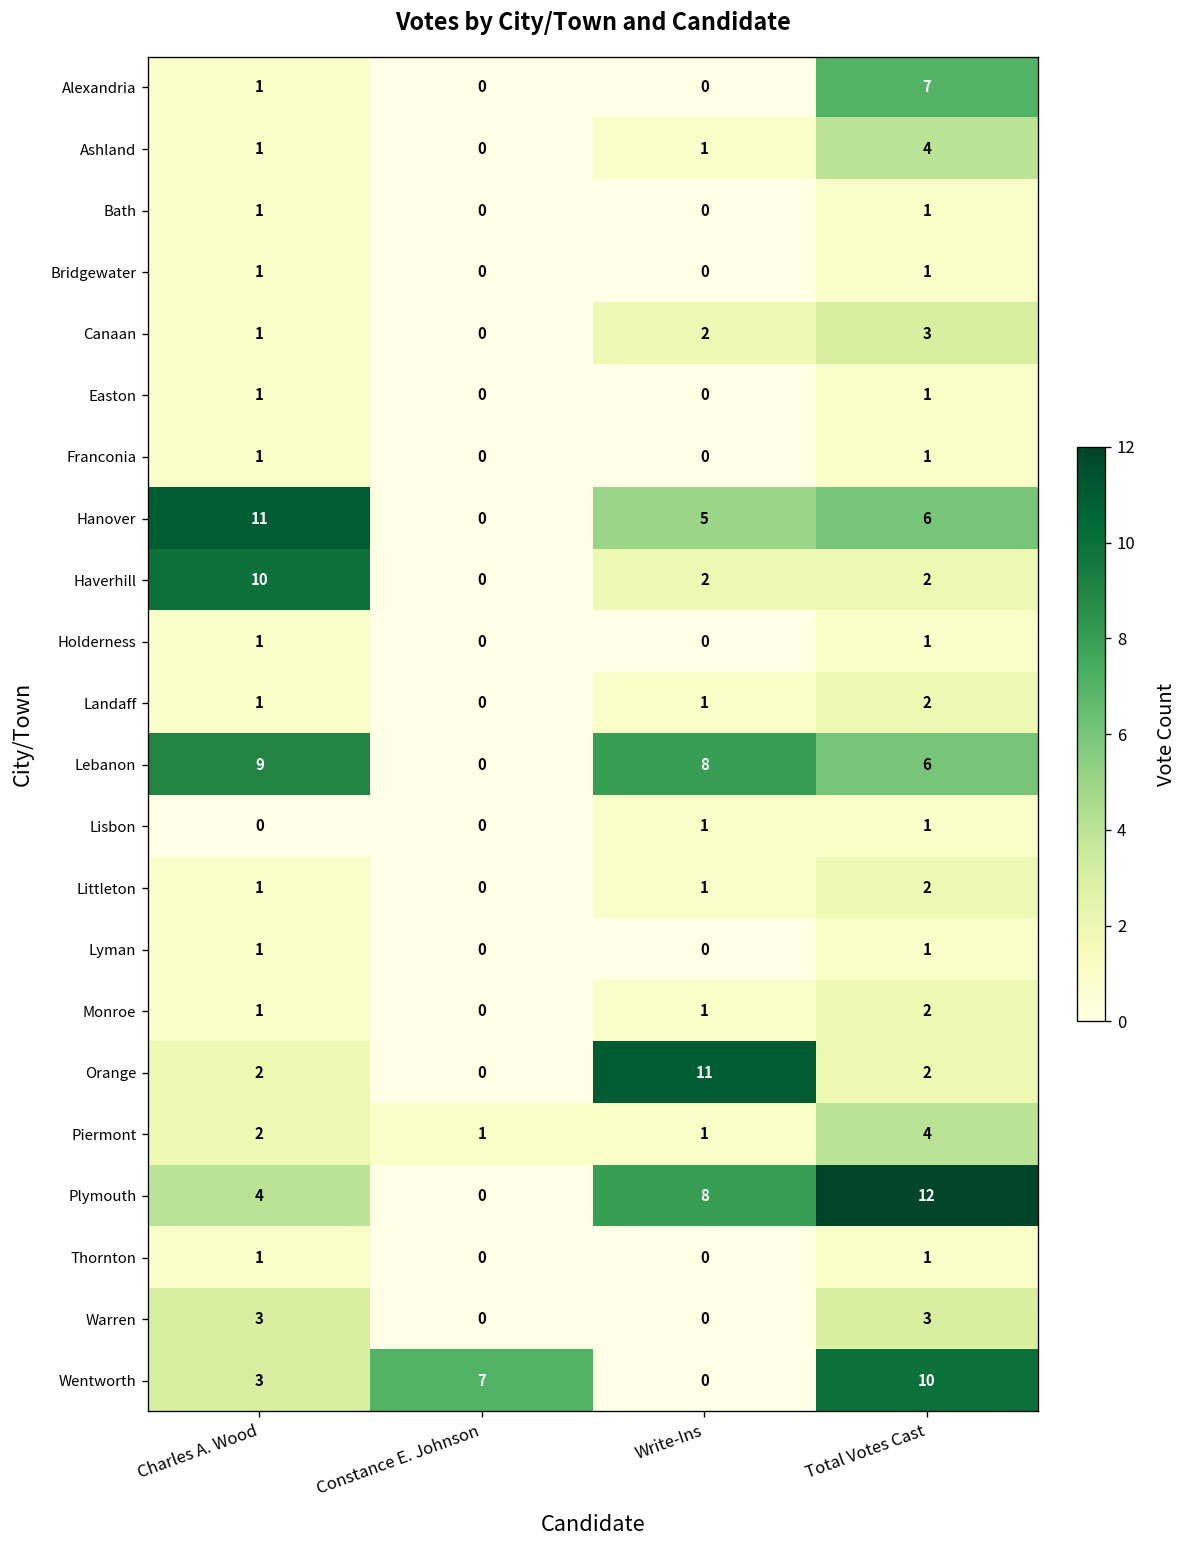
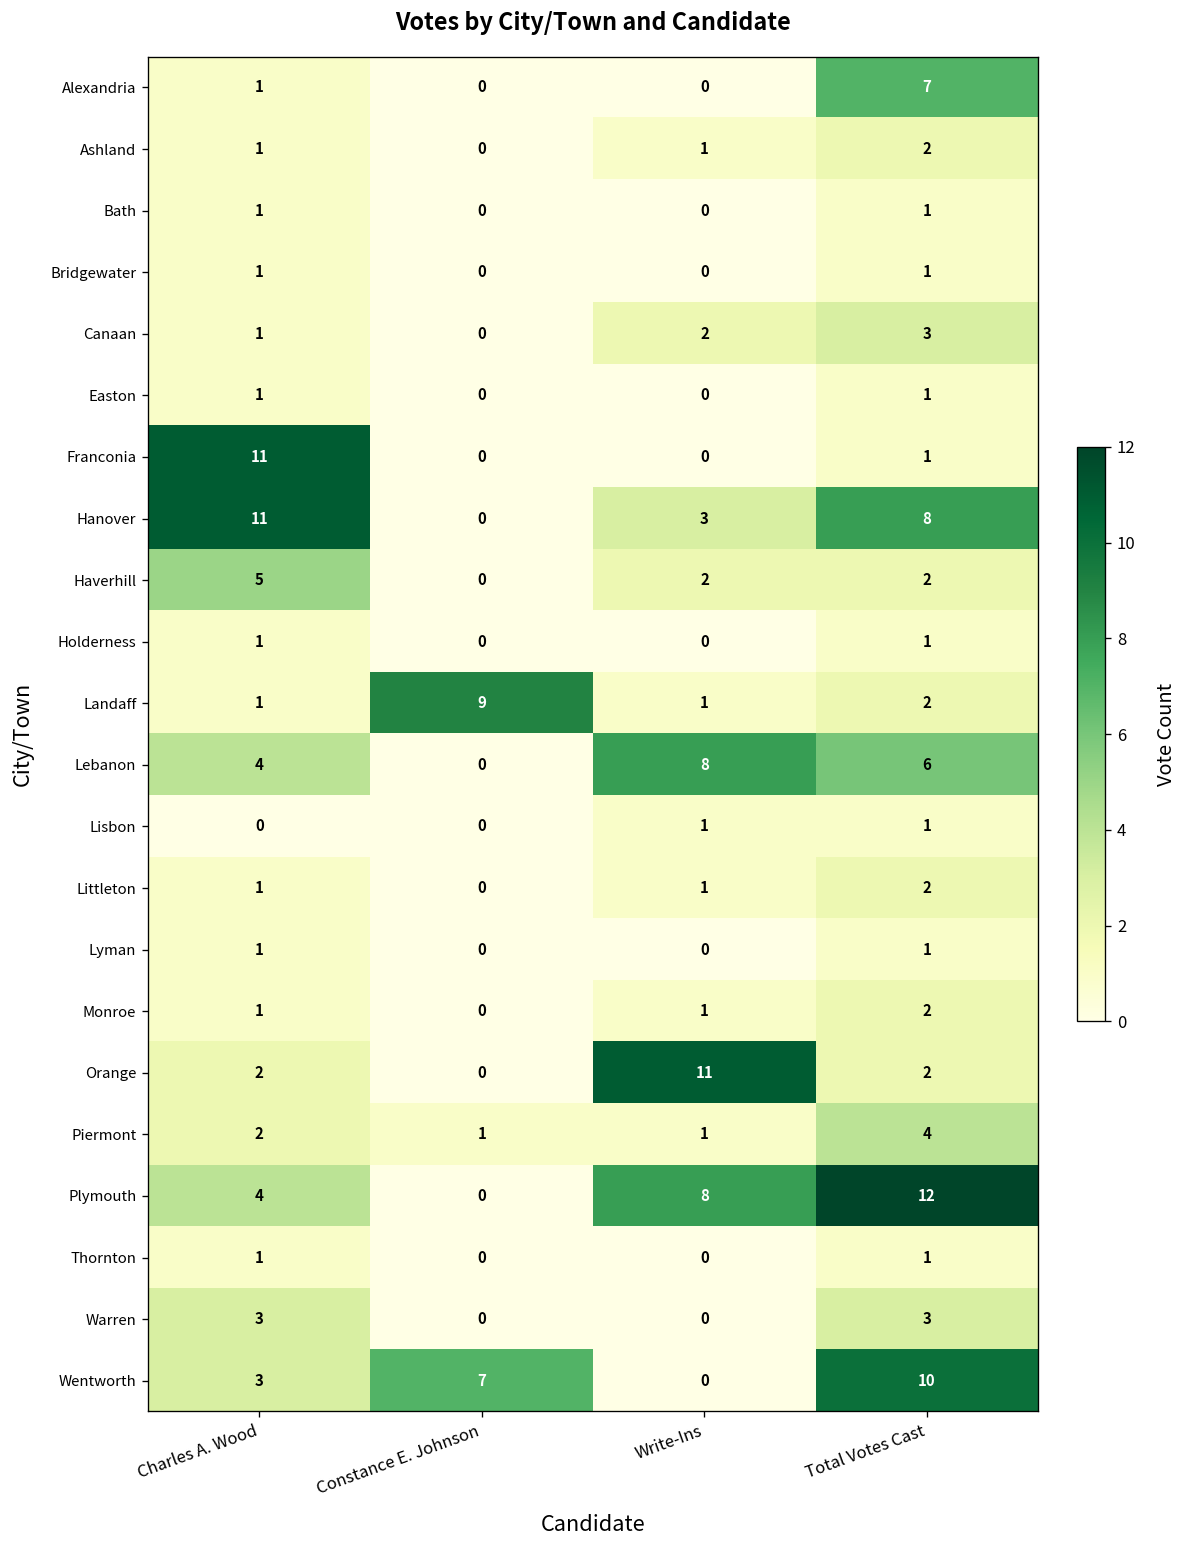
  {
    "Ashland": {
-     "Total Votes Cast": 4
+     "Total Votes Cast": 2
    },
    "Franconia": {
-     "Charles A. Wood": 1
+     "Charles A. Wood": 11
    },
    "Hanover": {
-     "Write-Ins": 5,
-     "Total Votes Cast": 6
+     "Write-Ins": 3,
+     "Total Votes Cast": 8
    },
    "Haverhill": {
-     "Charles A. Wood": 10
+     "Charles A. Wood": 5
    },
    "Landaff": {
-     "Constance E. Johnson": 0
+     "Constance E. Johnson": 9
    },
    "Lebanon": {
-     "Charles A. Wood": 9
+     "Charles A. Wood": 4
    }
  }
